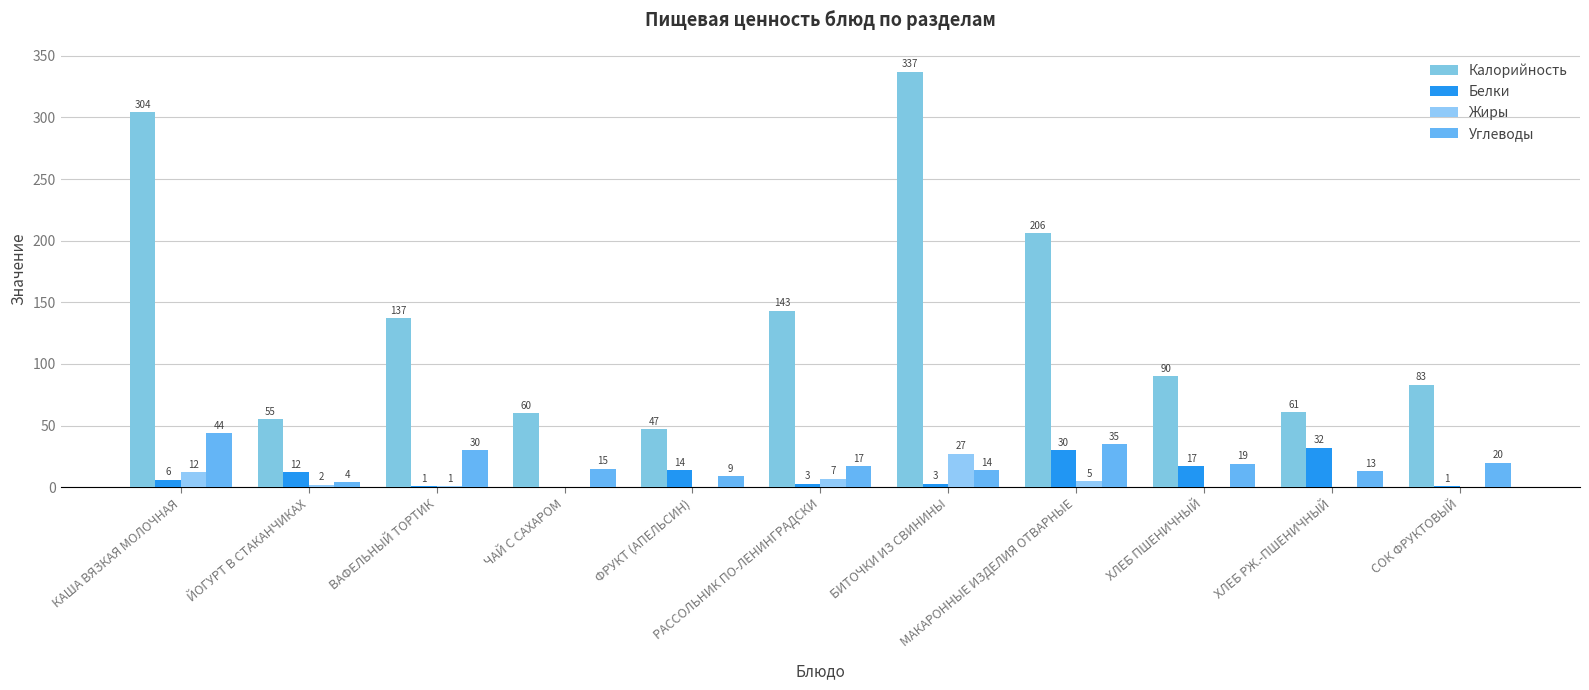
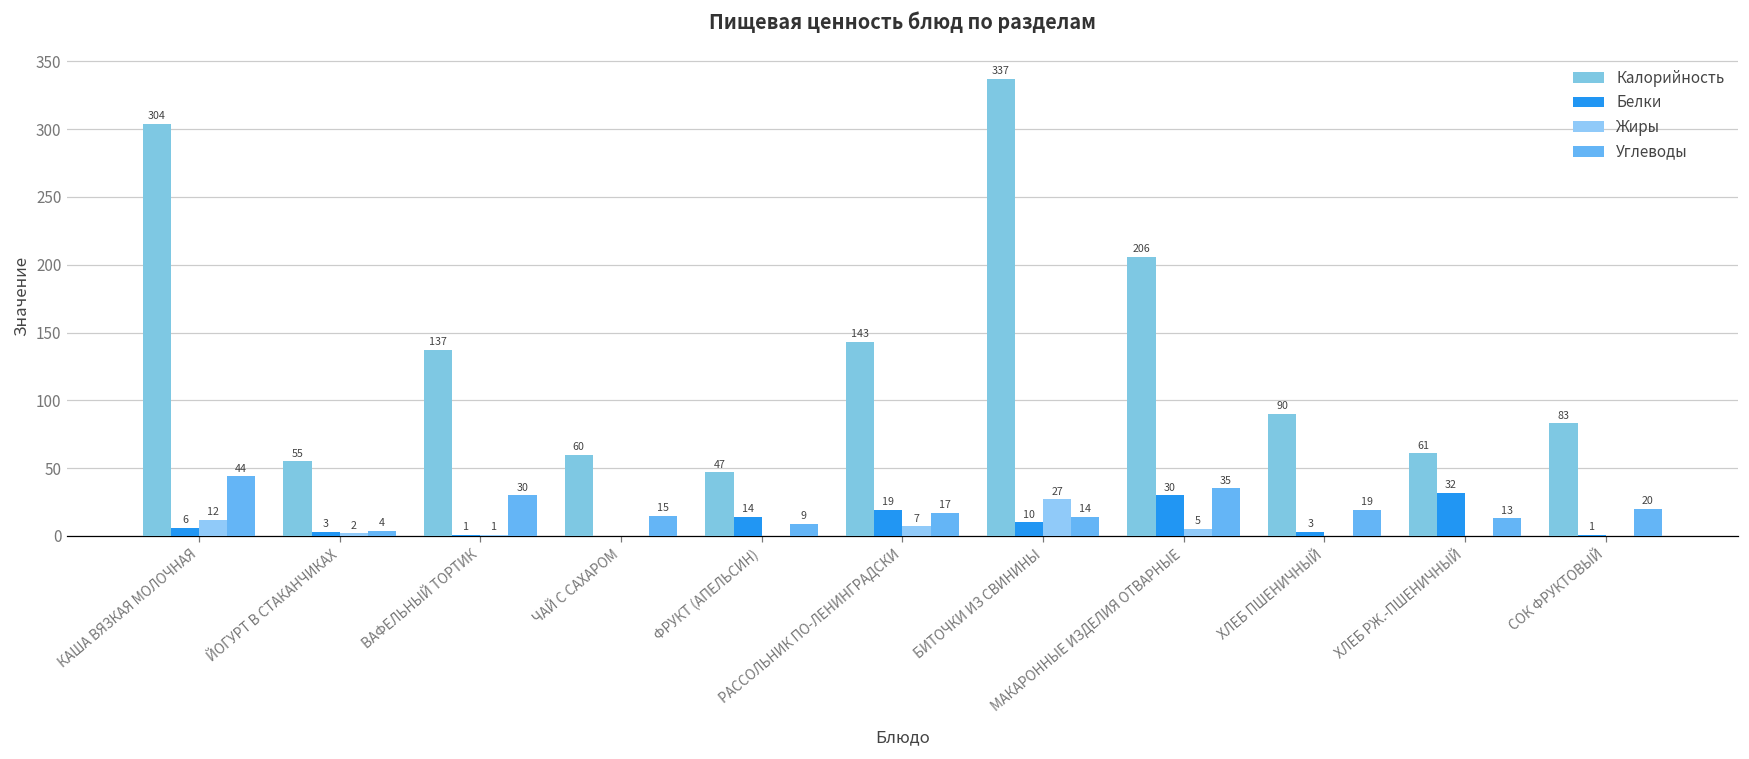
  {
    "Белки": {
      "КАША ВЯЗКАЯ МОЛОЧНАЯ": 6,
-     "ЙОГУРТ В СТАКАНЧИКАХ": 12,
+     "ЙОГУРТ В СТАКАНЧИКАХ": 3,
      "ВАФЕЛЬНЫЙ ТОРТИК": 1,
      "ФРУКТ (АПЕЛЬСИН)": 14,
-     "РАССОЛЬНИК ПО-ЛЕНИНГРАДСКИ": 3,
-     "БИТОЧКИ ИЗ СВИНИНЫ": 3,
+     "РАССОЛЬНИК ПО-ЛЕНИНГРАДСКИ": 19,
+     "БИТОЧКИ ИЗ СВИНИНЫ": 10,
      "МАКАРОННЫЕ ИЗДЕЛИЯ ОТВАРНЫЕ": 30,
-     "ХЛЕБ ПШЕНИЧНЫЙ": 17,
+     "ХЛЕБ ПШЕНИЧНЫЙ": 3,
      "ХЛЕБ РЖ.-ПШЕНИЧНЫЙ": 32,
      "СОК ФРУКТОВЫЙ": 1
    }
  }
